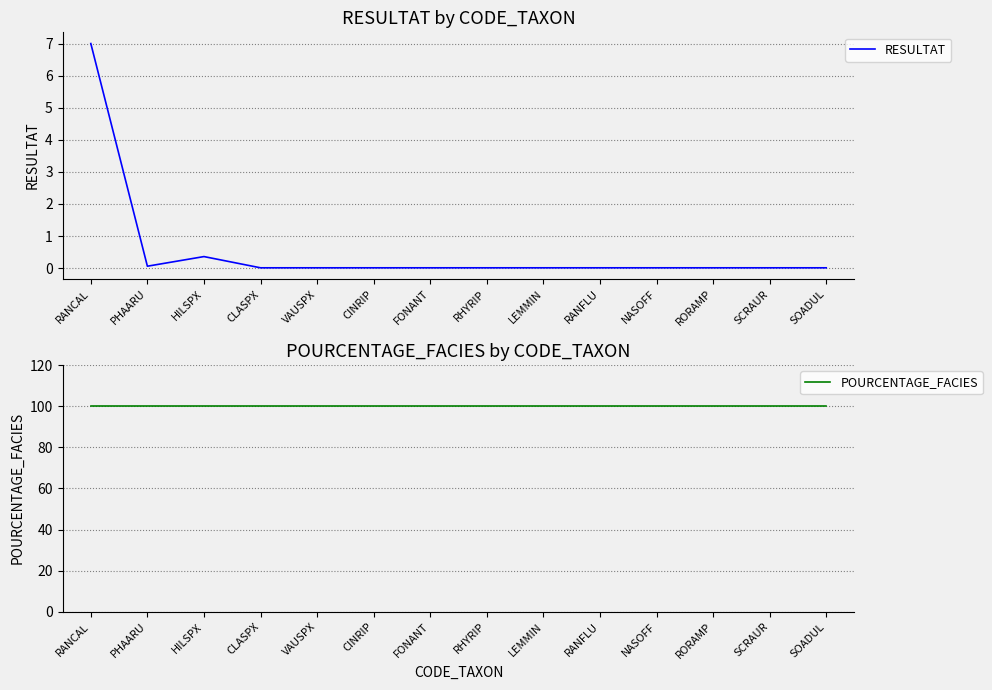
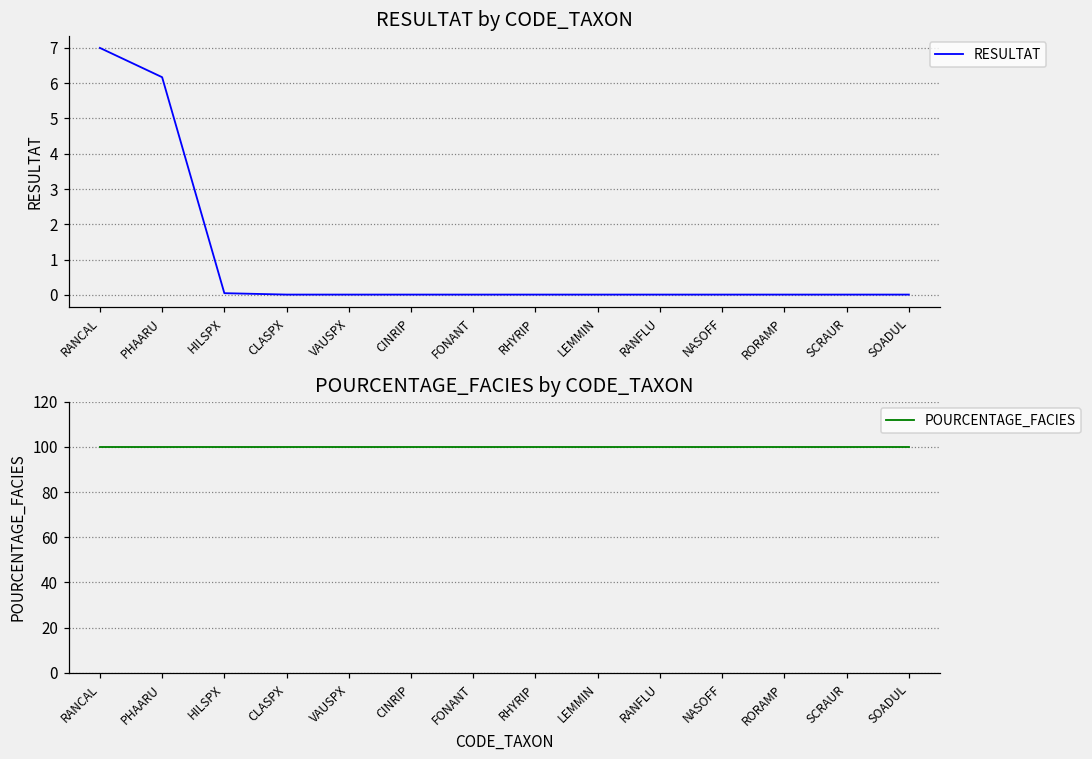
  {
    "RESULTAT by CODE_TAXON": {
      "RANCAL": 7.0,
-     "PHAARU": 0.1,
-     "HILSPX": 0.4,
+     "PHAARU": 6.2,
+     "HILSPX": 0.1,
      "CLASPX": 0.0,
      "VAUSPX": 0.0,
      "CINRIP": 0.0,
      "FONANT": 0.0,
      "RHYRIP": 0.0,
      "LEMMIN": 0.0,
      "RANFLU": 0.0,
      "NASOFF": 0.0,
      "RORAMP": 0.0,
      "SCRAUR": 0.0,
      "SOADUL": 0.0
    },
    "POURCENTAGE_FACIES by CODE_TAXON": {
      "RANCAL": 100,
      "PHAARU": 100,
      "HILSPX": 100,
      "CLASPX": 100,
      "VAUSPX": 100,
      "CINRIP": 100,
      "FONANT": 100,
      "RHYRIP": 100,
      "LEMMIN": 100,
      "RANFLU": 100,
      "NASOFF": 100,
      "RORAMP": 100,
      "SCRAUR": 100,
      "SOADUL": 100
    }
  }
